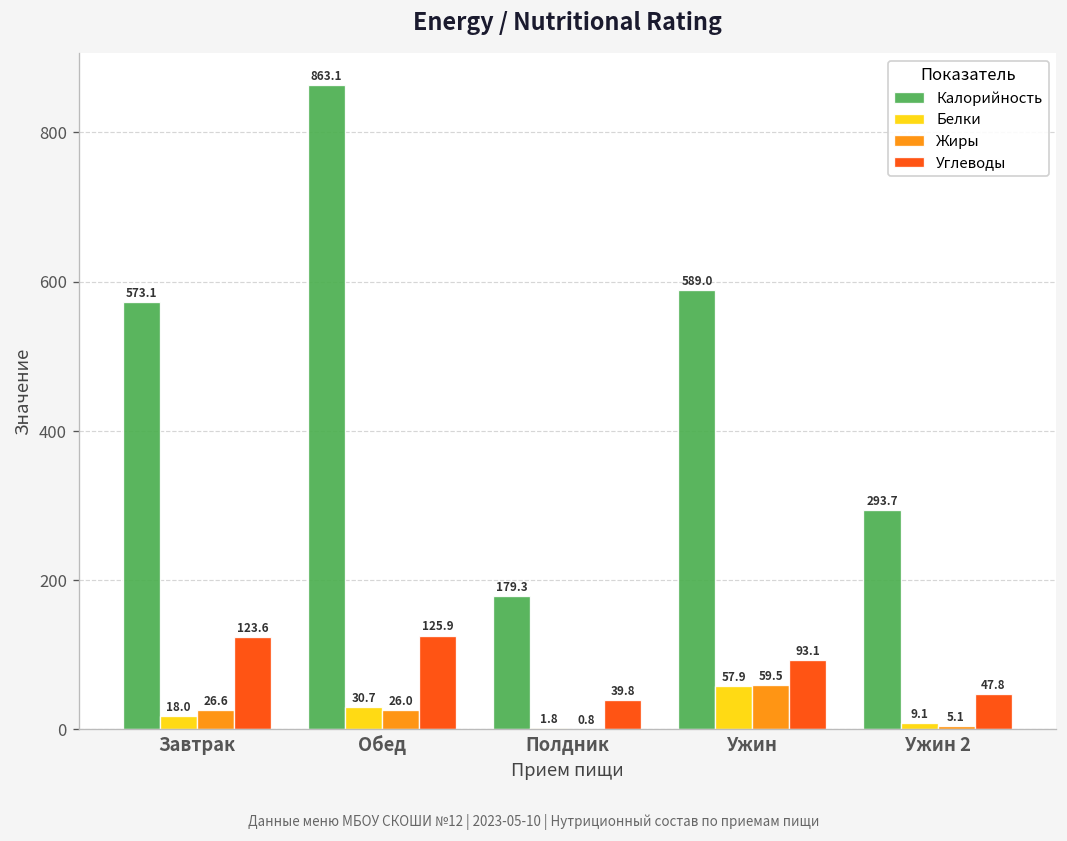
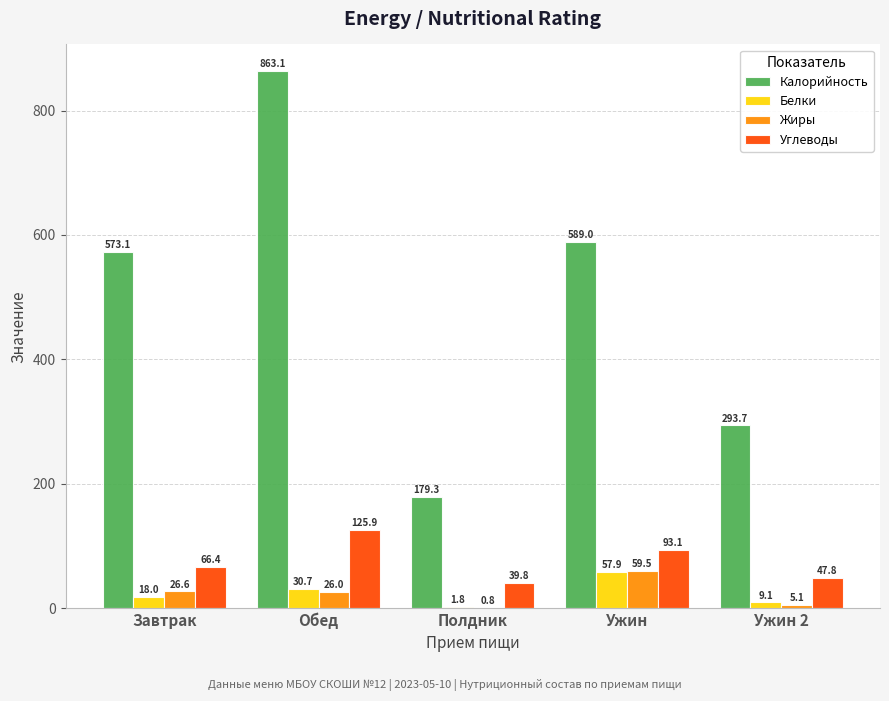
  {
    "Калорийность": {
      "Завтрак": 573.1,
      "Обед": 863.1,
      "Полдник": 179.3,
      "Ужин": 589.0,
      "Ужин 2": 293.7
    },
    "Белки": {
      "Завтрак": 18.0,
      "Обед": 30.7,
      "Полдник": 1.8,
      "Ужин": 57.9,
      "Ужин 2": 9.1
    },
    "Жиры": {
      "Завтрак": 26.6,
      "Обед": 26.0,
      "Полдник": 0.8,
      "Ужин": 59.5,
      "Ужин 2": 5.1
    },
    "Углеводы": {
-     "Завтрак": 123.6,
+     "Завтрак": 66.4,
      "Обед": 125.9,
      "Полдник": 39.8,
      "Ужин": 93.1,
      "Ужин 2": 47.8
    }
  }
